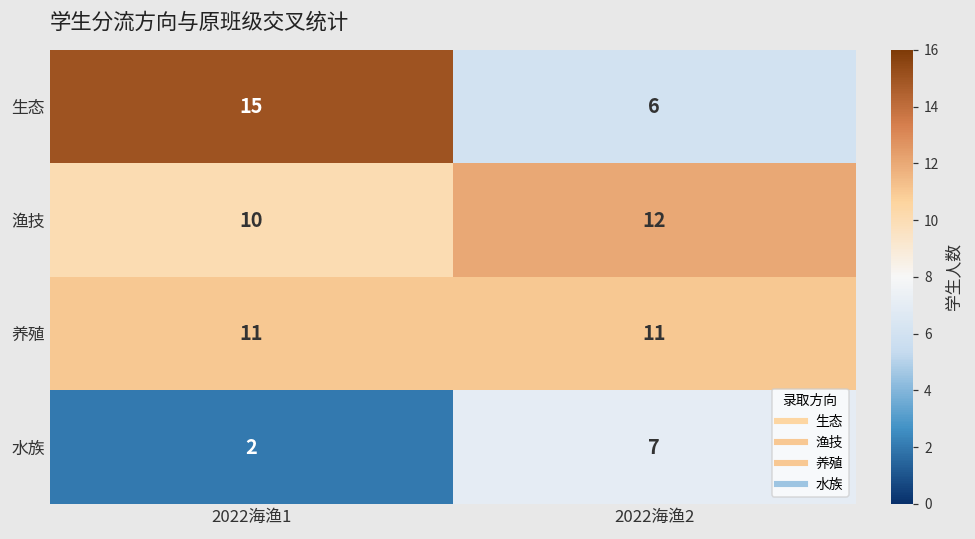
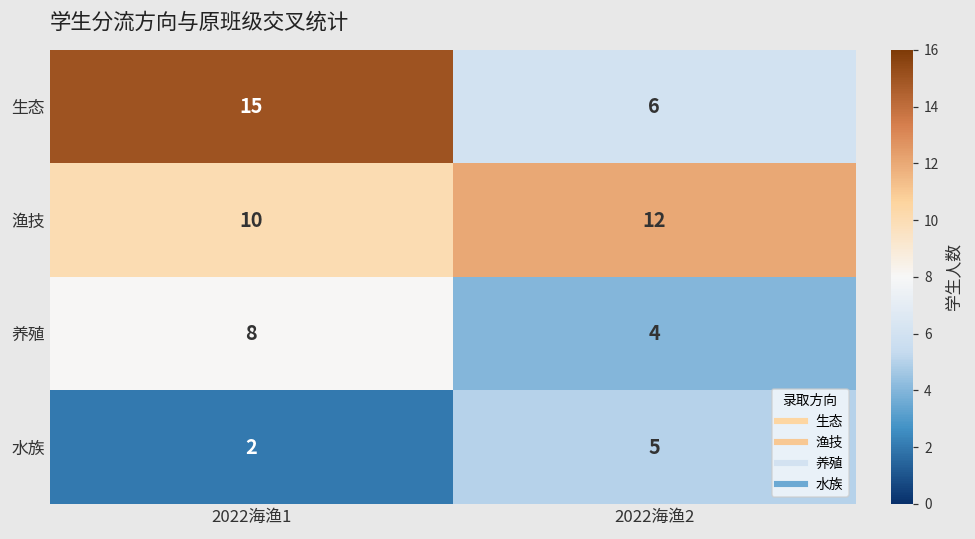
  {
    "生态": {
      "2022海渔1": 15,
      "2022海渔2": 6
    },
    "渔技": {
      "2022海渔1": 10,
      "2022海渔2": 12
    },
    "养殖": {
-     "2022海渔1": 11,
-     "2022海渔2": 11
+     "2022海渔1": 8,
+     "2022海渔2": 4
    },
    "水族": {
      "2022海渔1": 2,
-     "2022海渔2": 7
+     "2022海渔2": 5
    }
  }
